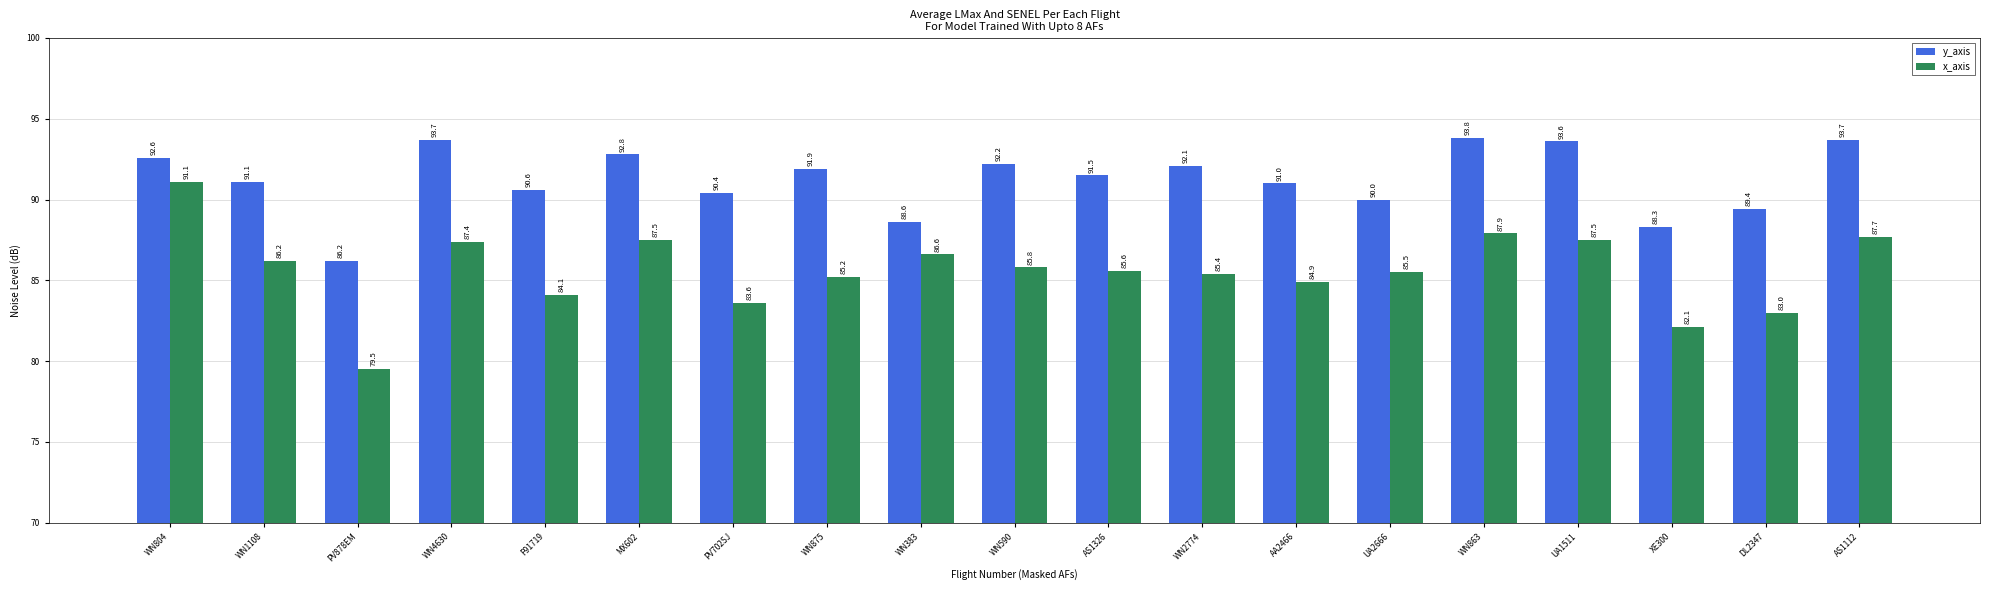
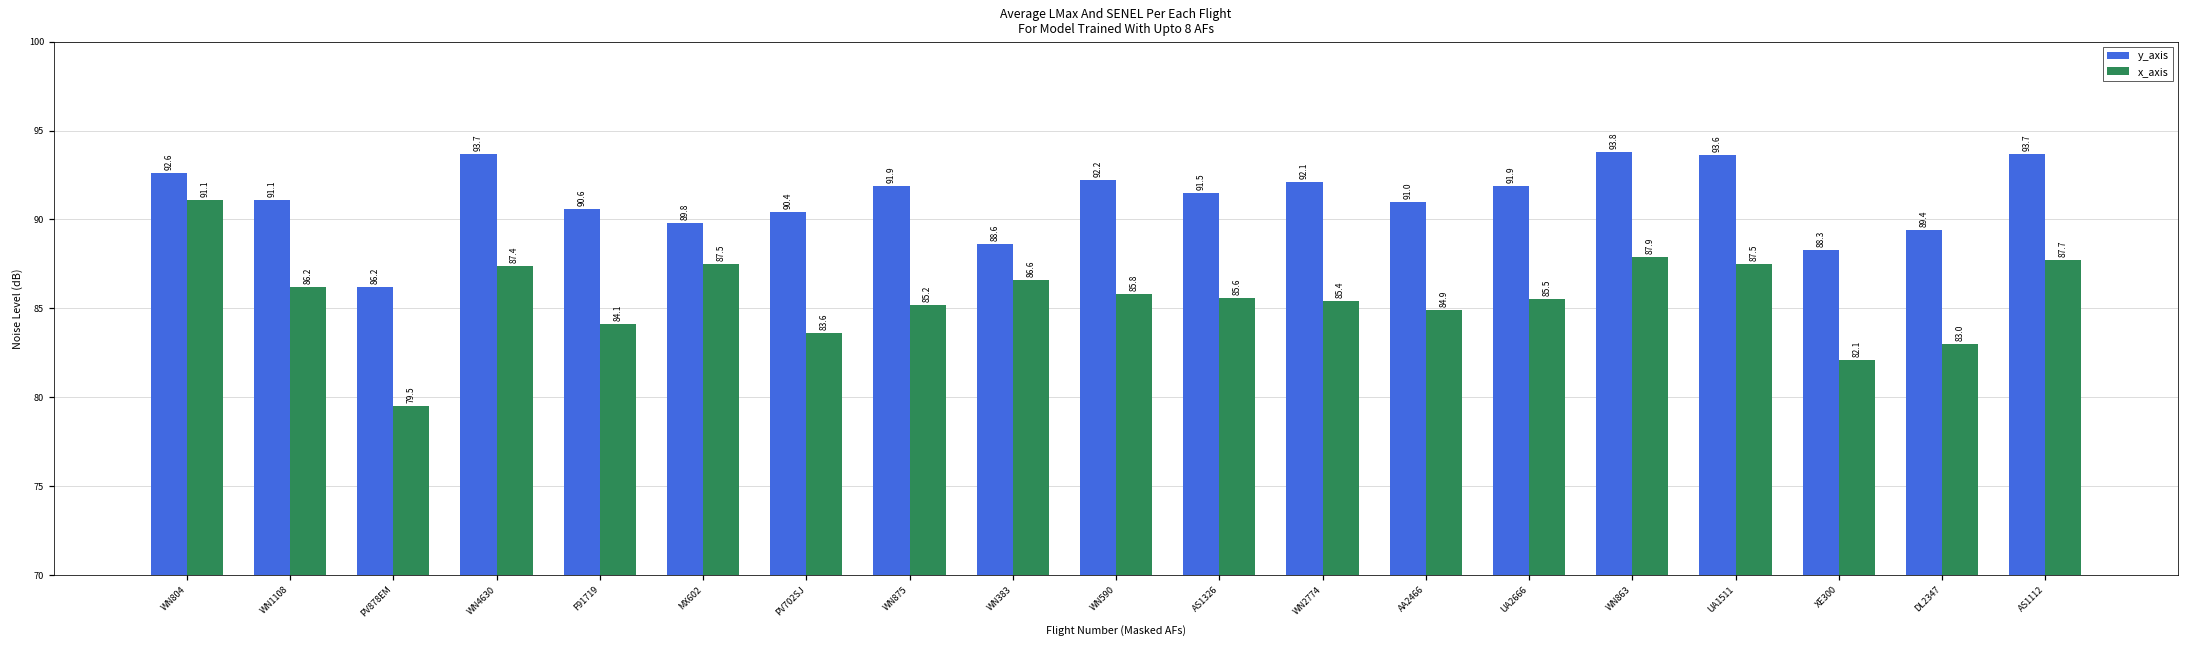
  {
    "y_axis": {
      "WN804": 92.6,
      "WN1108": 91.1,
      "PV878EM": 86.2,
      "WN4630": 93.7,
      "F91719": 90.6,
-     "MX602": 92.8,
+     "MX602": 89.8,
      "PV702SJ": 90.4,
      "WN875": 91.9,
      "WN383": 88.6,
      "WN590": 92.2,
      "AS1326": 91.5,
      "WN2774": 92.1,
      "AA2466": 91.0,
-     "UA2666": 90.0,
+     "UA2666": 91.9,
      "WN863": 93.8,
      "UA1511": 93.6,
      "XE300": 88.3,
      "DL2347": 89.4,
      "AS1112": 93.7
    },
    "x_axis": {
      "WN804": 91.1,
      "WN1108": 86.2,
      "PV878EM": 79.5,
      "WN4630": 87.4,
      "F91719": 84.1,
      "MX602": 87.5,
      "PV702SJ": 83.6,
      "WN875": 85.2,
      "WN383": 86.6,
      "WN590": 85.8,
      "AS1326": 85.6,
      "WN2774": 85.4,
      "AA2466": 84.9,
      "UA2666": 85.5,
      "WN863": 87.9,
      "UA1511": 87.5,
      "XE300": 82.1,
      "DL2347": 83.0,
      "AS1112": 87.7
    }
  }
